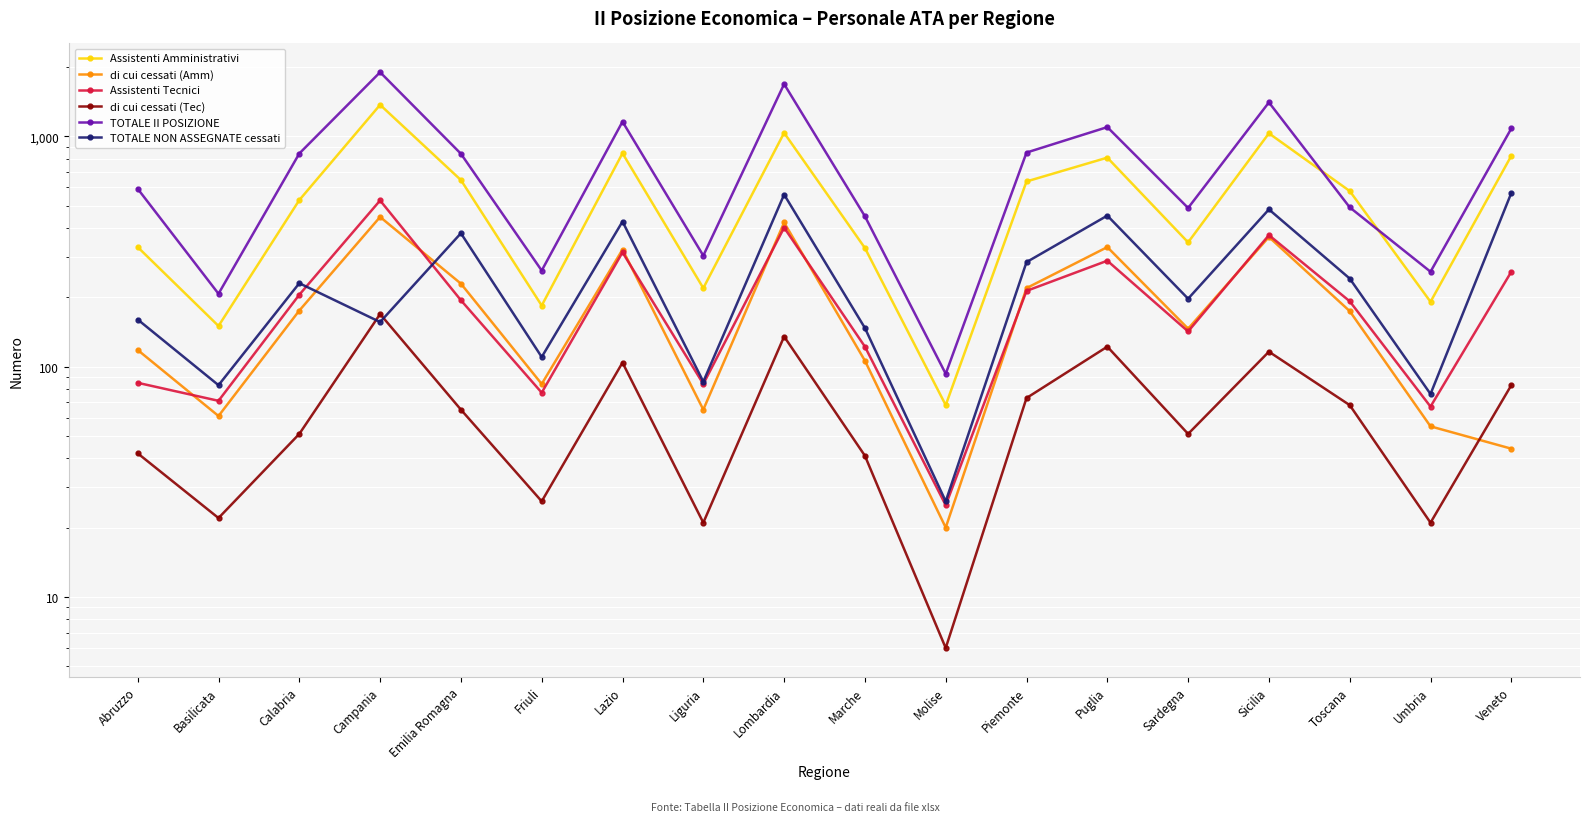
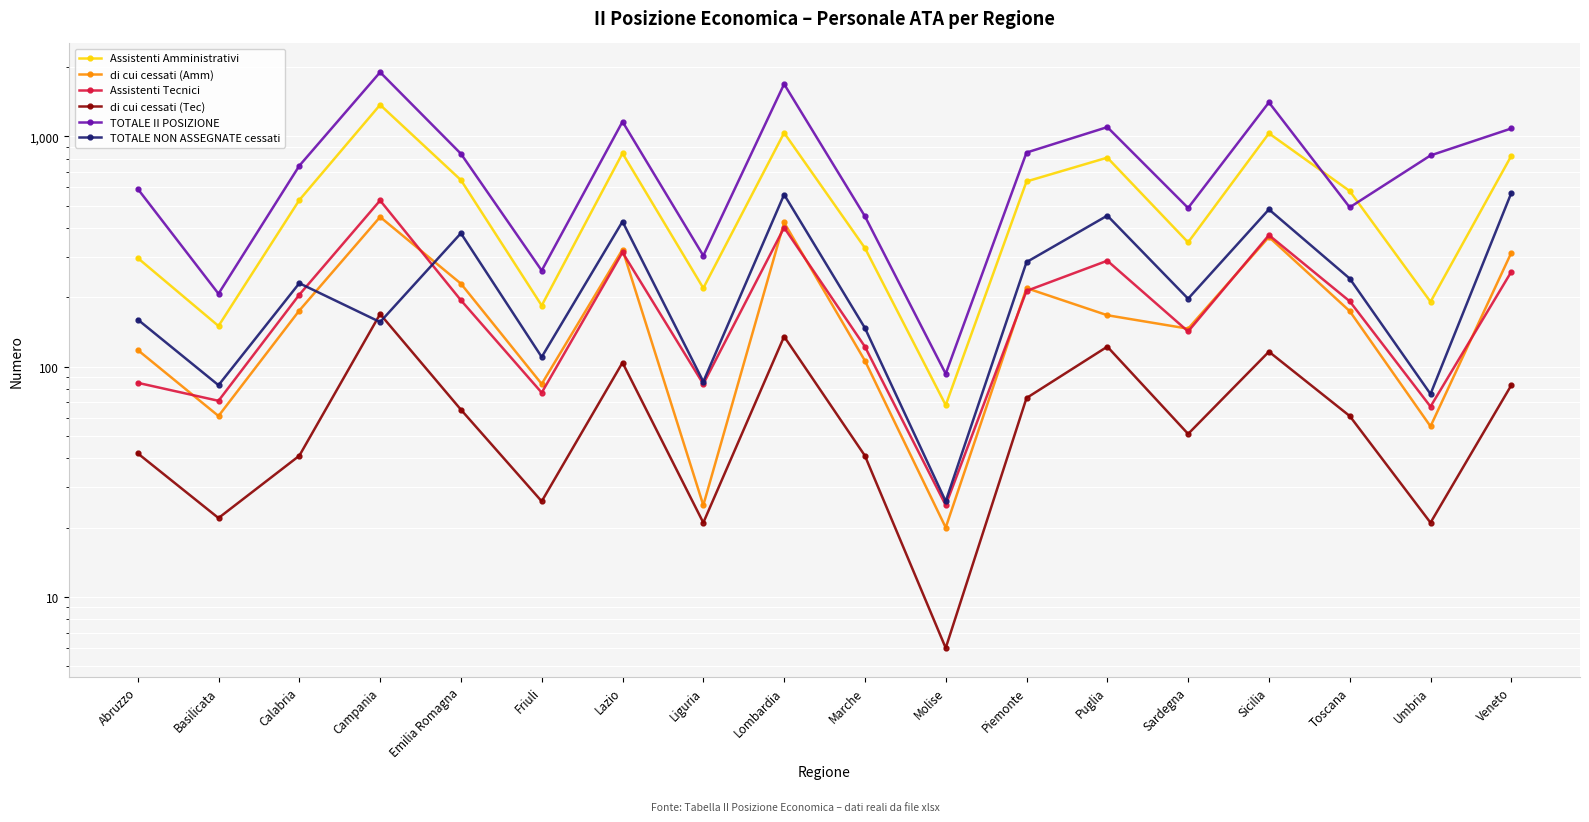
  {
    "Assistenti Amministrativi": {
-     "Abruzzo": "330",
+     "Abruzzo": "300",
      "Basilicata": "150",
      "Calabria": "530",
      "Campania": "1,400",
      "Emilia Romagna": "650",
      "Friuli": "180",
      "Lazio": "840",
      "Liguria": "220",
      "Lombardia": "1,000",
      "Marche": "330",
      "Molise": "68",
      "Piemonte": "640",
      "Puglia": "810",
      "Sardegna": "350",
      "Sicilia": "1,000",
      "Toscana": "580",
      "Umbria": "190",
      "Veneto": "820"
    },
    "di cui cessati (Amm)": {
      "Abruzzo": "120",
      "Basilicata": "61",
      "Calabria": "180",
      "Campania": "450",
      "Emilia Romagna": "230",
      "Friuli": "84",
      "Lazio": "320",
-     "Liguria": "65",
+     "Liguria": "25",
      "Lombardia": "420",
      "Marche": "110",
      "Molise": "20",
      "Piemonte": "220",
-     "Puglia": "330",
+     "Puglia": "170",
      "Sardegna": "150",
      "Toscana": "170",
      "Umbria": "55",
-     "Veneto": "44"
+     "Veneto": "310"
    },
    "Assistenti Tecnici": {
      "Abruzzo": "85",
      "Basilicata": "71",
      "Calabria": "210",
      "Campania": "530",
      "Emilia Romagna": "190",
      "Friuli": "77",
      "Lazio": "310",
      "Lombardia": "400",
      "Marche": "120",
      "Molise": "25",
      "Piemonte": "210",
      "Puglia": "290",
      "Sardegna": "140",
      "Toscana": "190",
      "Umbria": "67",
      "Veneto": "260"
    },
    "di cui cessati (Tec)": {
      "Abruzzo": "42",
      "Basilicata": "22",
-     "Calabria": "51",
+     "Calabria": "41",
      "Campania": "170",
      "Emilia Romagna": "65",
      "Friuli": "26",
      "Lazio": "100",
      "Liguria": "21",
      "Lombardia": "140",
      "Marche": "41",
      "Molise": "6",
      "Piemonte": "73",
      "Puglia": "120",
      "Sardegna": "51",
      "Sicilia": "120",
-     "Toscana": "68",
+     "Toscana": "61",
      "Umbria": "21",
      "Veneto": "83"
    },
    "TOTALE II POSIZIONE": {
      "Abruzzo": "590",
      "Basilicata": "210",
-     "Calabria": "840",
+     "Calabria": "740",
      "Campania": "1,900",
      "Emilia Romagna": "840",
      "Friuli": "260",
      "Lazio": "1,200",
      "Liguria": "300",
      "Lombardia": "1,700",
      "Marche": "450",
      "Molise": "93",
      "Piemonte": "850",
      "Puglia": "1,100",
      "Sardegna": "490",
      "Sicilia": "1,400",
      "Toscana": "490",
-     "Umbria": "260",
+     "Umbria": "830",
      "Veneto": "1,100"
    },
    "TOTALE NON ASSEGNATE cessati": {
      "Abruzzo": "160",
      "Basilicata": "83",
      "Calabria": "230",
      "Campania": "160",
      "Emilia Romagna": "380",
      "Friuli": "110",
      "Lazio": "430",
      "Lombardia": "560",
      "Marche": "150",
      "Molise": "26",
      "Piemonte": "280",
      "Puglia": "450",
      "Sardegna": "200",
      "Sicilia": "480",
      "Toscana": "240",
      "Umbria": "76",
      "Veneto": "570"
    }
  }
